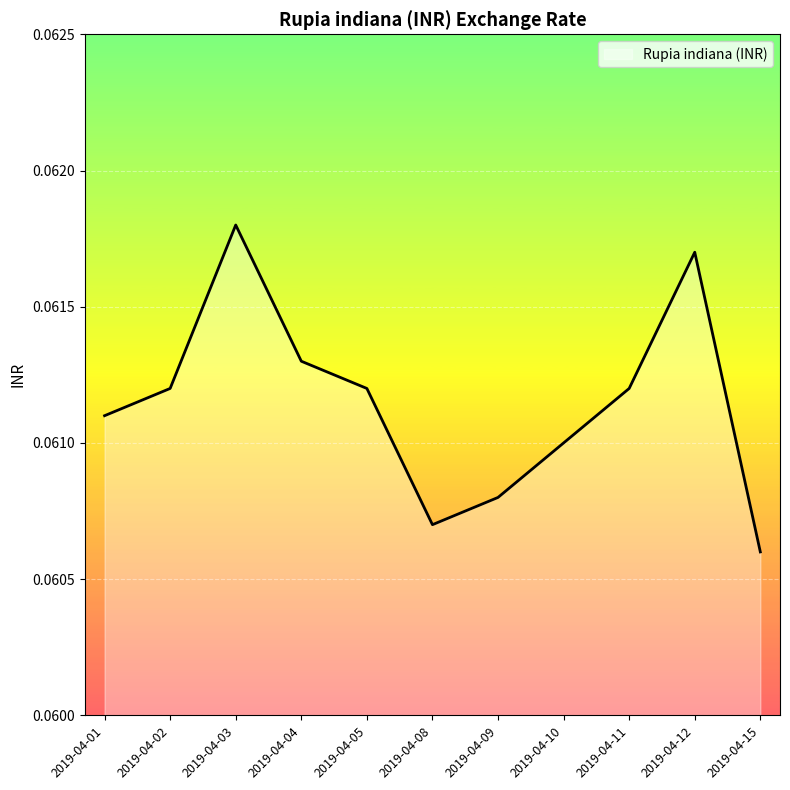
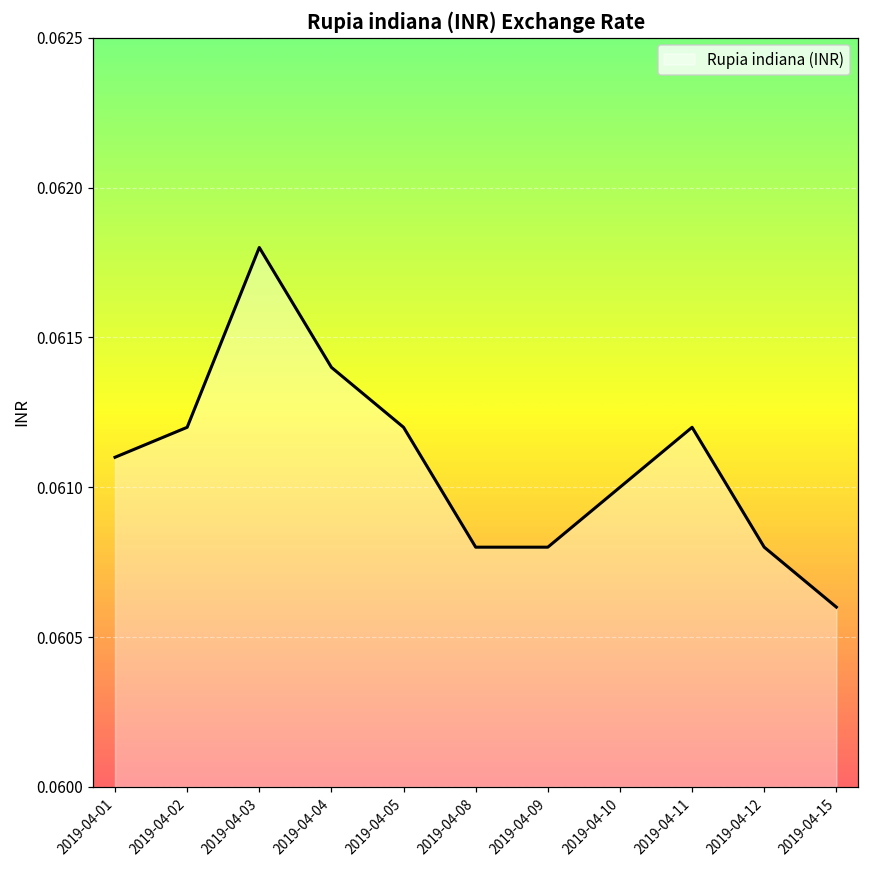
  {
    "2019-04-01": 0.0611,
    "2019-04-02": 0.0612,
    "2019-04-03": 0.0618,
-   "2019-04-04": 0.0613,
+   "2019-04-04": 0.0614,
    "2019-04-05": 0.0612,
-   "2019-04-08": 0.0607,
+   "2019-04-08": 0.0608,
    "2019-04-09": 0.0608,
    "2019-04-10": 0.0610,
    "2019-04-11": 0.0612,
-   "2019-04-12": 0.0617,
+   "2019-04-12": 0.0608,
    "2019-04-15": 0.0606
  }
